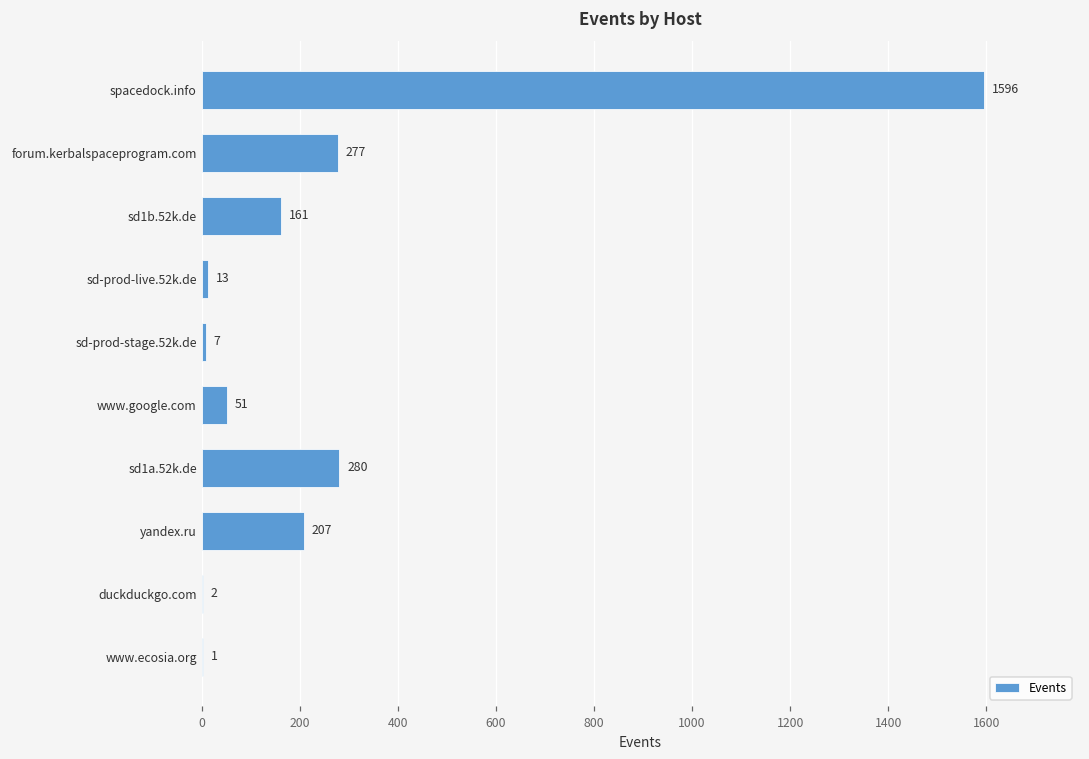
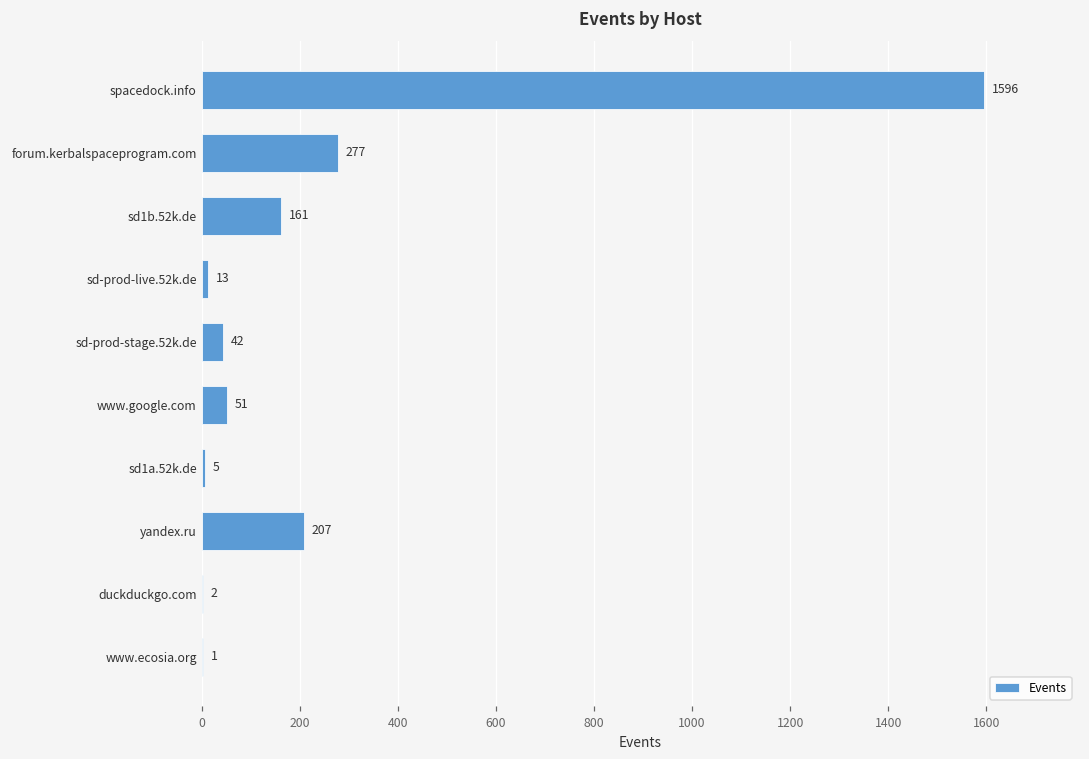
  {
    "spacedock.info": 1596,
    "forum.kerbalspaceprogram.com": 277,
    "sd1b.52k.de": 161,
    "sd-prod-live.52k.de": 13,
-   "sd-prod-stage.52k.de": 7,
+   "sd-prod-stage.52k.de": 42,
    "www.google.com": 51,
-   "sd1a.52k.de": 280,
+   "sd1a.52k.de": 5,
    "yandex.ru": 207,
    "duckduckgo.com": 2,
    "www.ecosia.org": 1
  }
